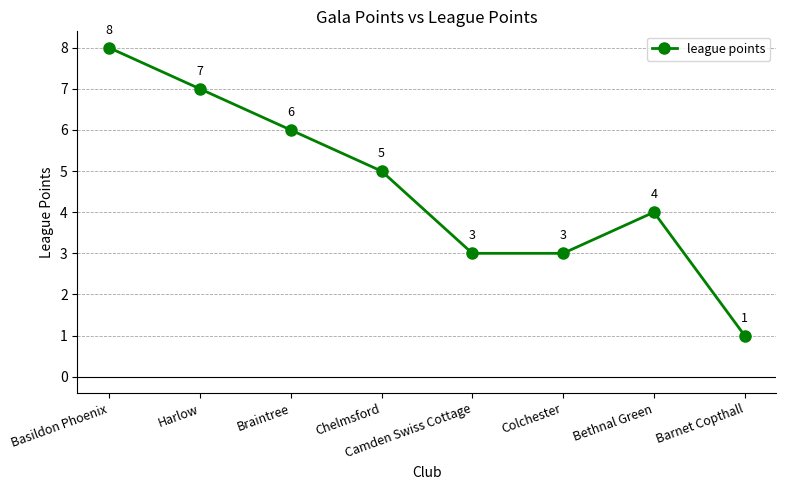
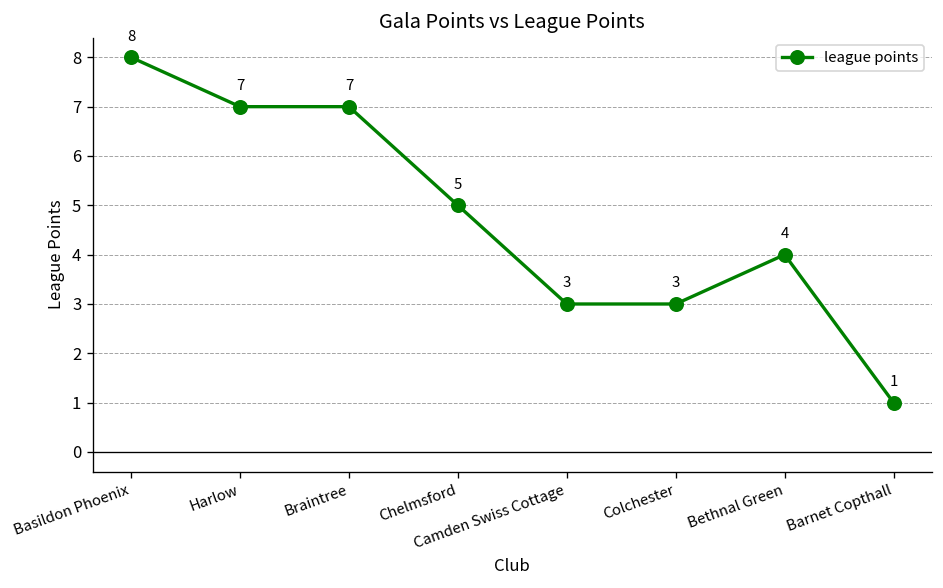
  {
    "Basildon Phoenix": 8,
    "Harlow": 7,
-   "Braintree": 6,
+   "Braintree": 7,
    "Chelmsford": 5,
    "Camden Swiss Cottage": 3,
    "Colchester": 3,
    "Bethnal Green": 4,
    "Barnet Copthall": 1
  }
